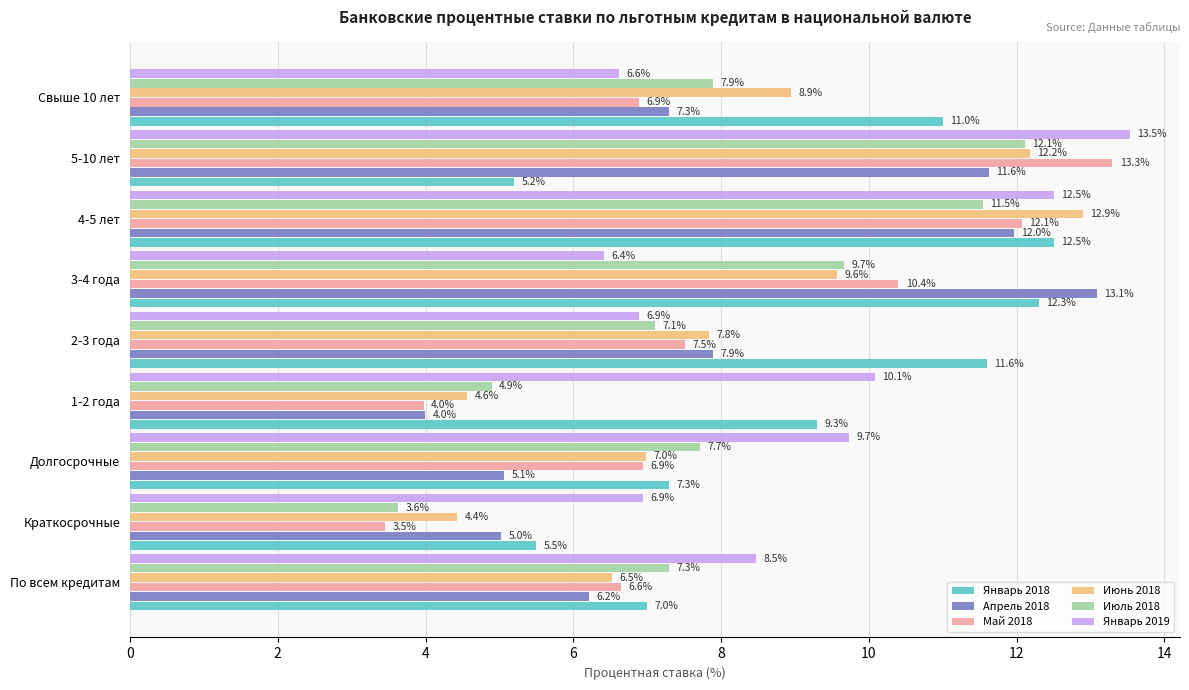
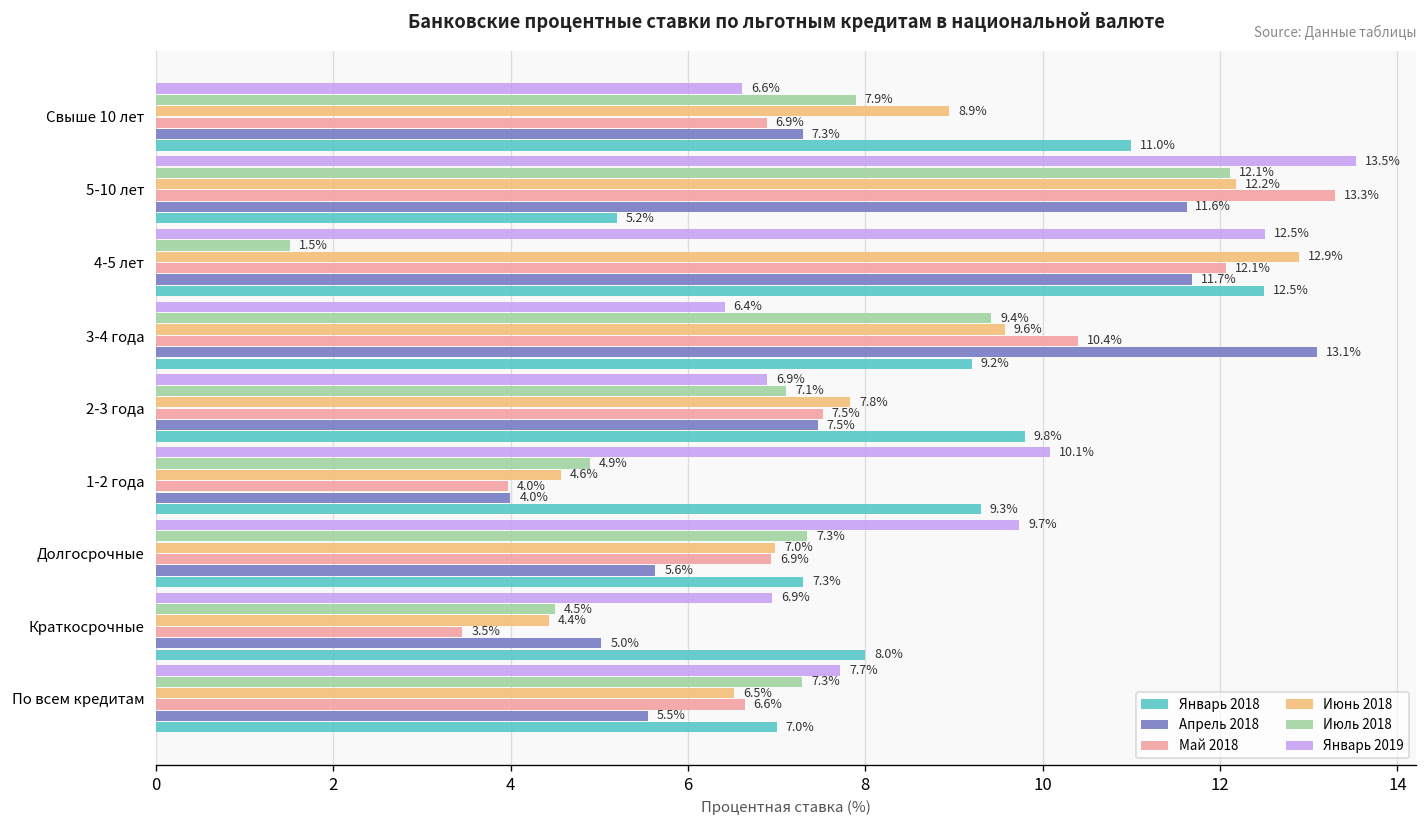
  {
    "Январь 2018": {
      "Свыше 10 лет": "11.0%",
      "5-10 лет": "5.2%",
      "4-5 лет": "12.5%",
-     "3-4 года": "12.3%",
-     "2-3 года": "11.6%",
+     "3-4 года": "9.2%",
+     "2-3 года": "9.8%",
      "1-2 года": "9.3%",
      "Долгосрочные": "7.3%",
-     "Краткосрочные": "5.5%",
+     "Краткосрочные": "8.0%",
      "По всем кредитам": "7.0%"
    },
    "Апрель 2018": {
      "Свыше 10 лет": "7.3%",
      "5-10 лет": "11.6%",
-     "4-5 лет": "12.0%",
+     "4-5 лет": "11.7%",
      "3-4 года": "13.1%",
-     "2-3 года": "7.9%",
+     "2-3 года": "7.5%",
      "1-2 года": "4.0%",
-     "Долгосрочные": "5.1%",
+     "Долгосрочные": "5.6%",
      "Краткосрочные": "5.0%",
-     "По всем кредитам": "6.2%"
+     "По всем кредитам": "5.5%"
    },
    "Июль 2018": {
      "Свыше 10 лет": "7.9%",
      "5-10 лет": "12.1%",
-     "4-5 лет": "11.5%",
-     "3-4 года": "9.7%",
+     "4-5 лет": "1.5%",
+     "3-4 года": "9.4%",
      "2-3 года": "7.1%",
      "1-2 года": "4.9%",
-     "Долгосрочные": "7.7%",
-     "Краткосрочные": "3.6%",
+     "Долгосрочные": "7.3%",
+     "Краткосрочные": "4.5%",
      "По всем кредитам": "7.3%"
    },
    "Январь 2019": {
      "Свыше 10 лет": "6.6%",
      "5-10 лет": "13.5%",
      "4-5 лет": "12.5%",
      "3-4 года": "6.4%",
      "2-3 года": "6.9%",
      "1-2 года": "10.1%",
      "Долгосрочные": "9.7%",
      "Краткосрочные": "6.9%",
-     "По всем кредитам": "8.5%"
+     "По всем кредитам": "7.7%"
    }
  }
